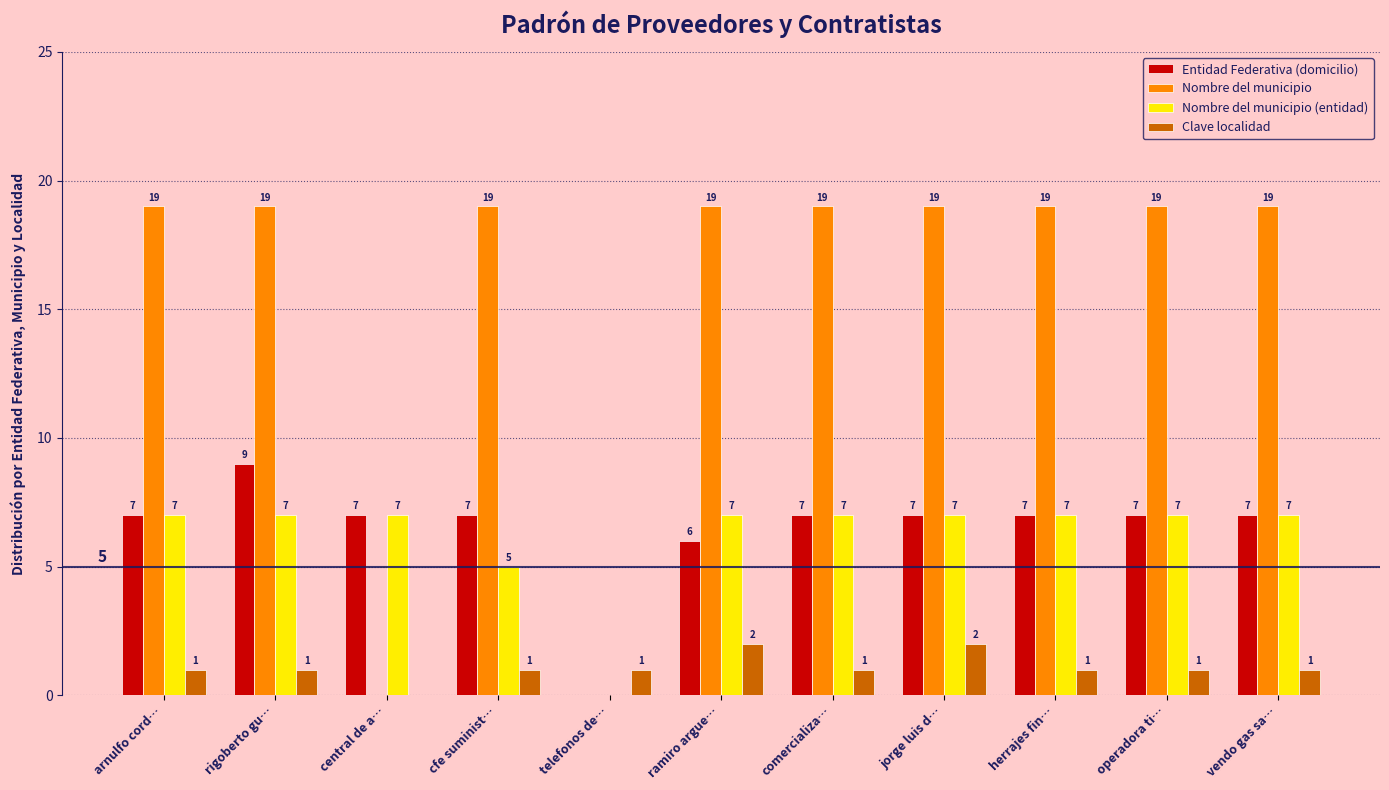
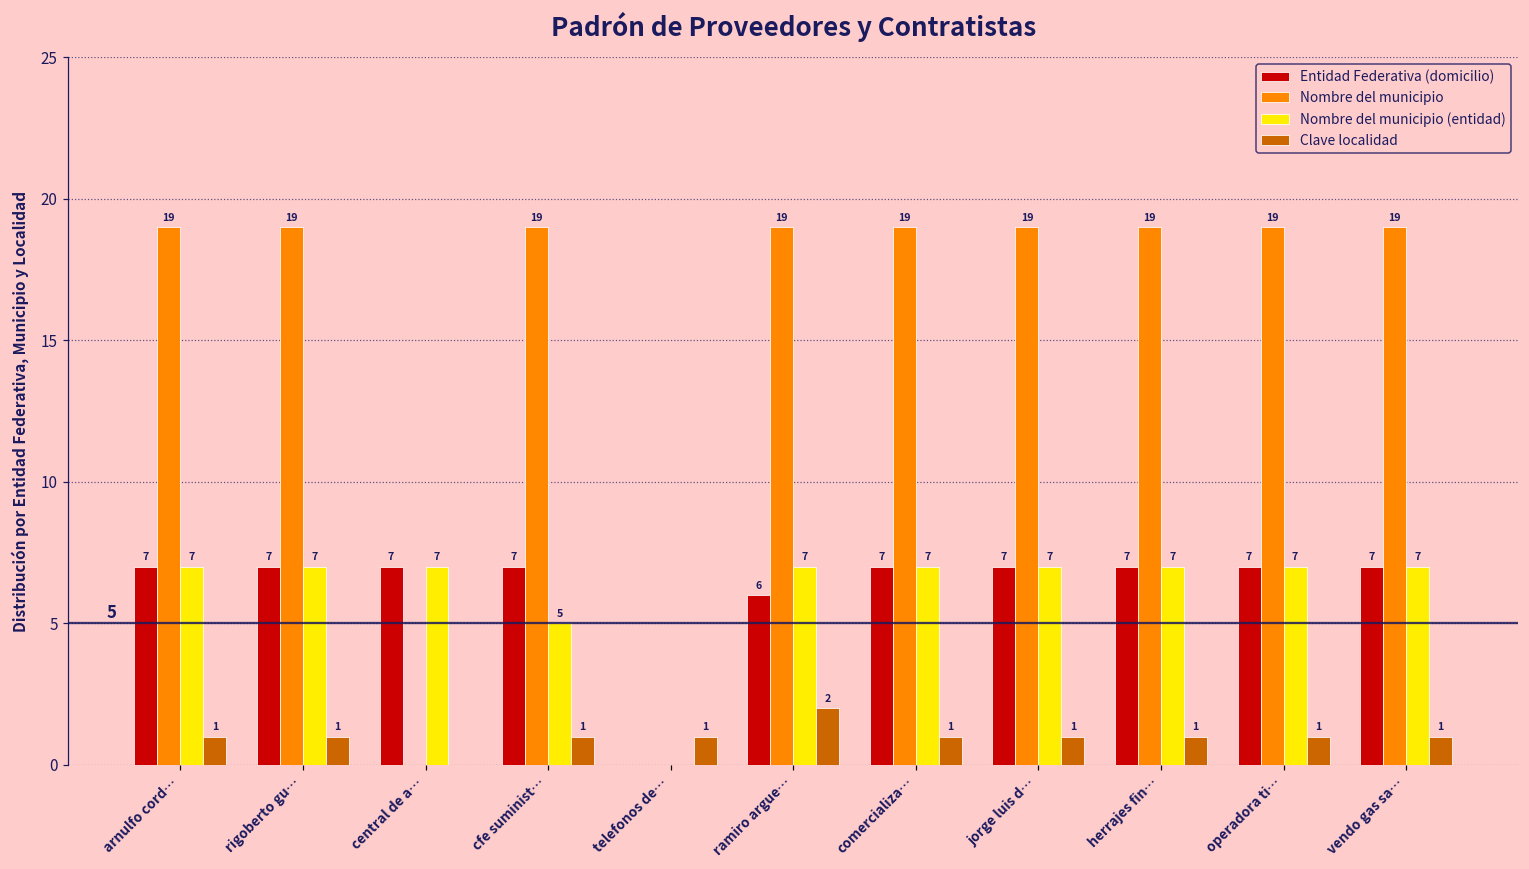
  {
    "Entidad Federativa (domicilio)": {
      "arnulfo cord…": 7,
-     "rigoberto gu…": 9,
+     "rigoberto gu…": 7,
      "central de a…": 7,
      "cfe suminist…": 7,
      "ramiro argue…": 6,
      "comercializa…": 7,
      "jorge luis d…": 7,
      "herrajes fin…": 7,
      "operadora ti…": 7,
      "vendo gas sa…": 7
    },
    "Nombre del municipio": {
      "arnulfo cord…": 19,
      "rigoberto gu…": 19,
      "cfe suminist…": 19,
      "ramiro argue…": 19,
      "comercializa…": 19,
      "jorge luis d…": 19,
      "herrajes fin…": 19,
      "operadora ti…": 19,
      "vendo gas sa…": 19
    },
    "Nombre del municipio (entidad)": {
      "arnulfo cord…": 7,
      "rigoberto gu…": 7,
      "central de a…": 7,
      "cfe suminist…": 5,
      "ramiro argue…": 7,
      "comercializa…": 7,
      "jorge luis d…": 7,
      "herrajes fin…": 7,
      "operadora ti…": 7,
      "vendo gas sa…": 7
    },
    "Clave localidad": {
      "arnulfo cord…": 1,
      "rigoberto gu…": 1,
      "cfe suminist…": 1,
      "telefonos de…": 1,
      "ramiro argue…": 2,
      "comercializa…": 1,
-     "jorge luis d…": 2,
+     "jorge luis d…": 1,
      "herrajes fin…": 1,
      "operadora ti…": 1,
      "vendo gas sa…": 1
    }
  }
